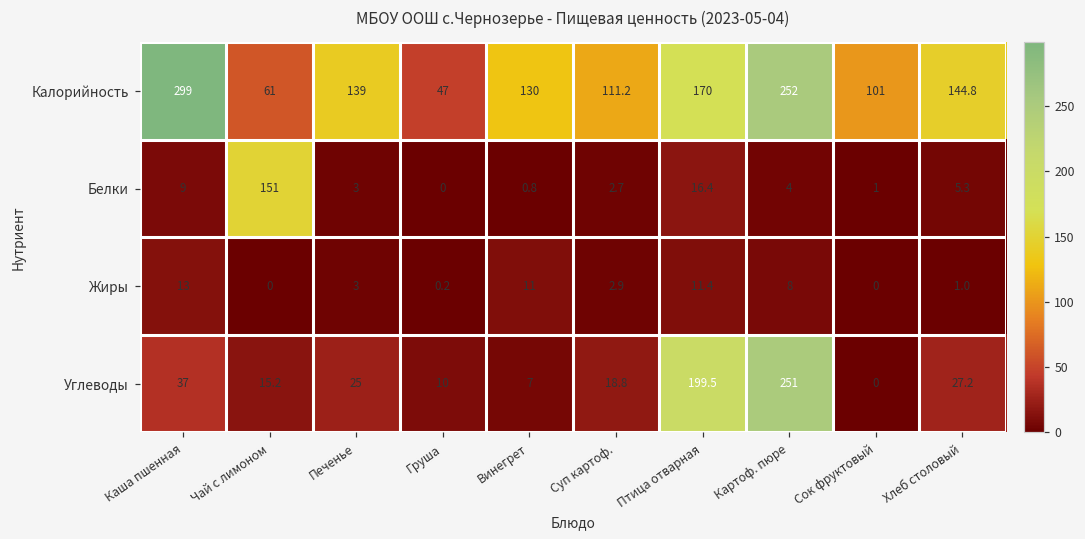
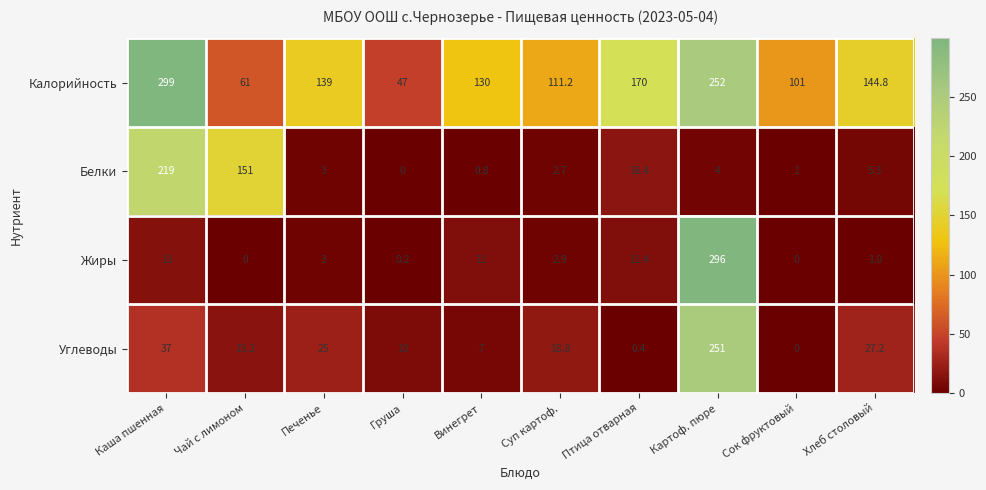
  {
    "Калорийность": {
      "Каша пшенная": 299,
      "Чай с лимоном": 61,
      "Печенье": 139,
      "Груша": 47,
      "Винегрет": 130,
      "Суп картоф.": 111.2,
      "Птица отварная": 170,
      "Картоф. пюре": 252,
      "Сок фруктовый": 101,
      "Хлеб столовый": 144.8
    },
    "Белки": {
-     "Каша пшенная": 9,
+     "Каша пшенная": 219,
      "Чай с лимоном": 151,
      "Печенье": 3,
      "Груша": 0,
      "Винегрет": 0.8,
      "Суп картоф.": 2.7,
      "Птица отварная": 16.4,
      "Картоф. пюре": 4,
      "Сок фруктовый": 1,
      "Хлеб столовый": 5.3
    },
    "Жиры": {
      "Каша пшенная": 13,
      "Чай с лимоном": 0,
      "Печенье": 3,
      "Груша": 0.2,
      "Винегрет": 11,
      "Суп картоф.": 2.9,
      "Птица отварная": 11.4,
-     "Картоф. пюре": 8,
+     "Картоф. пюре": 296,
      "Сок фруктовый": 0,
      "Хлеб столовый": 1.0
    },
    "Углеводы": {
      "Каша пшенная": 37,
      "Чай с лимоном": 15.2,
      "Печенье": 25,
      "Груша": 10,
      "Винегрет": 7,
      "Суп картоф.": 18.8,
-     "Птица отварная": 199.5,
+     "Птица отварная": 0.4,
      "Картоф. пюре": 251,
      "Сок фруктовый": 0,
      "Хлеб столовый": 27.2
    }
  }
